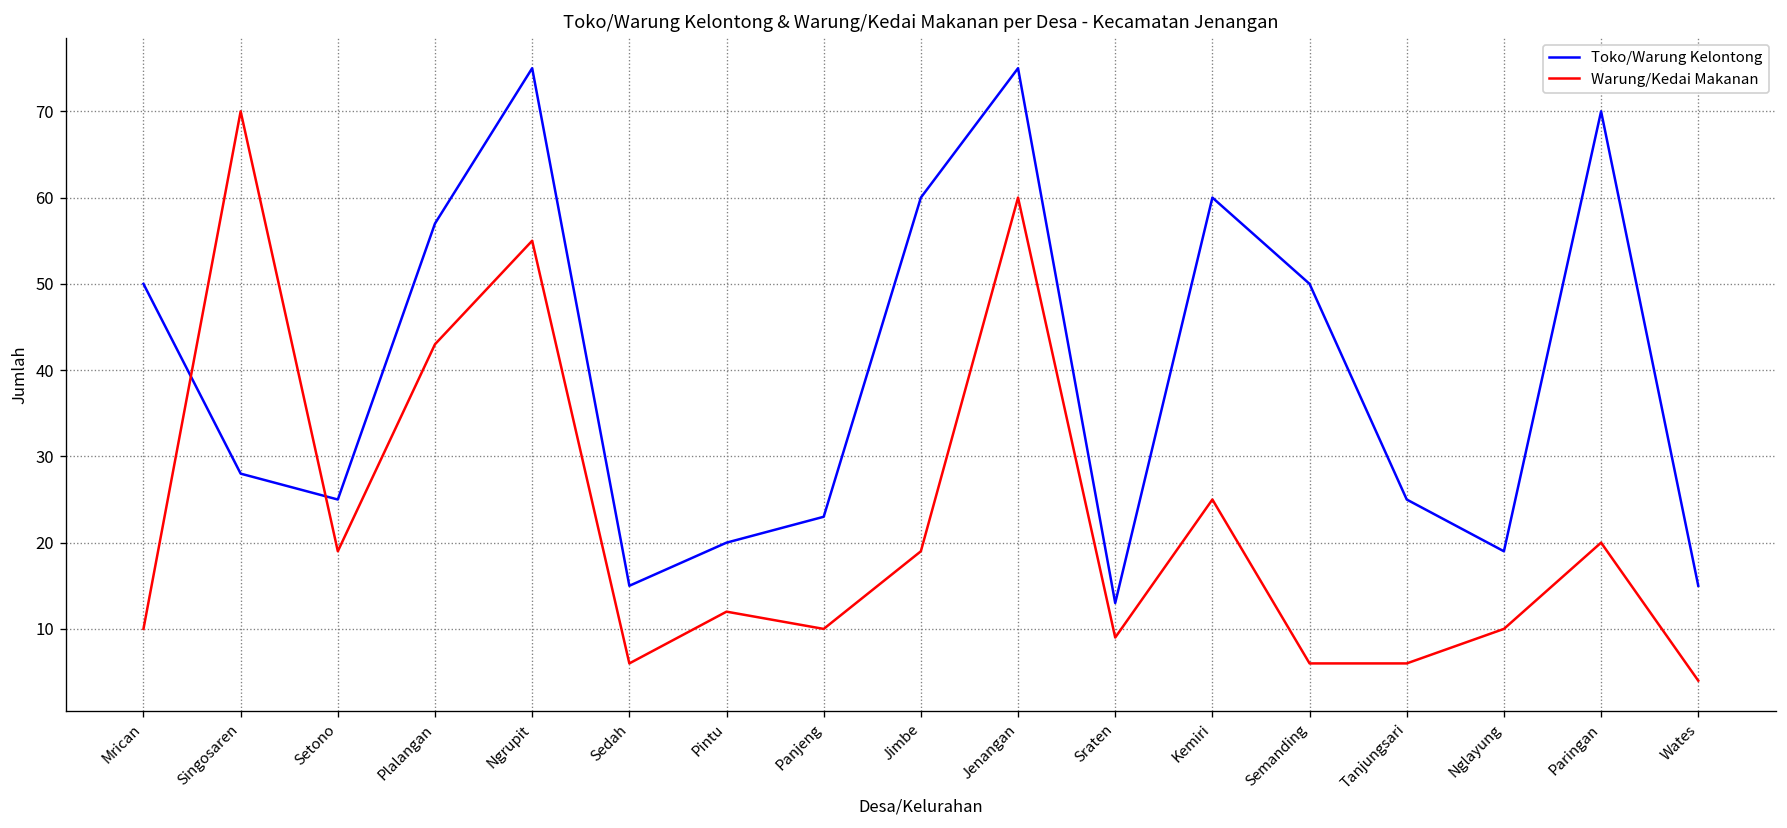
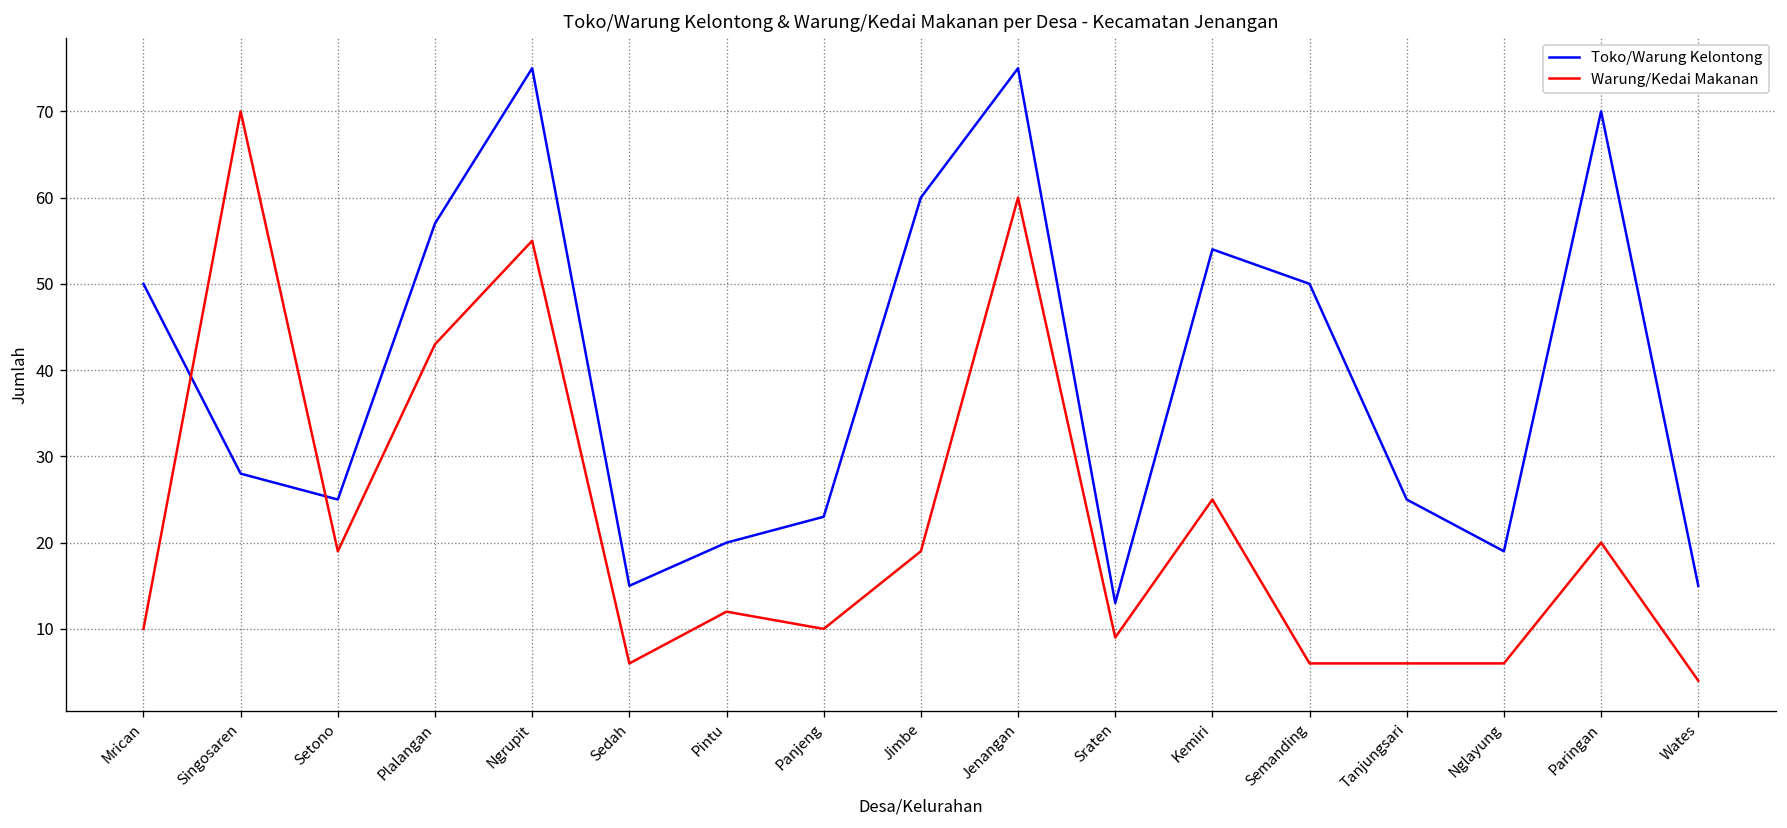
  {
    "Toko/Warung Kelontong": {
      "Mrican": 50,
      "Singosaren": 28,
      "Setono": 25,
      "Plalangan": 57,
      "Ngrupit": 75,
      "Sedah": 15,
      "Pintu": 20,
      "Panjeng": 23,
      "Jimbe": 60,
      "Jenangan": 75,
      "Sraten": 13,
-     "Kemiri": 60,
+     "Kemiri": 54,
      "Semanding": 50,
      "Tanjungsari": 25,
      "Nglayung": 19,
      "Paringan": 70,
      "Wates": 15
    },
    "Warung/Kedai Makanan": {
      "Mrican": 10,
      "Singosaren": 70,
      "Setono": 19,
      "Plalangan": 43,
      "Ngrupit": 55,
      "Sedah": 6,
      "Pintu": 12,
      "Panjeng": 10,
      "Jimbe": 19,
      "Jenangan": 60,
      "Sraten": 9,
      "Kemiri": 25,
      "Semanding": 6,
      "Tanjungsari": 6,
-     "Nglayung": 10,
+     "Nglayung": 6,
      "Paringan": 20,
      "Wates": 4
    }
  }
